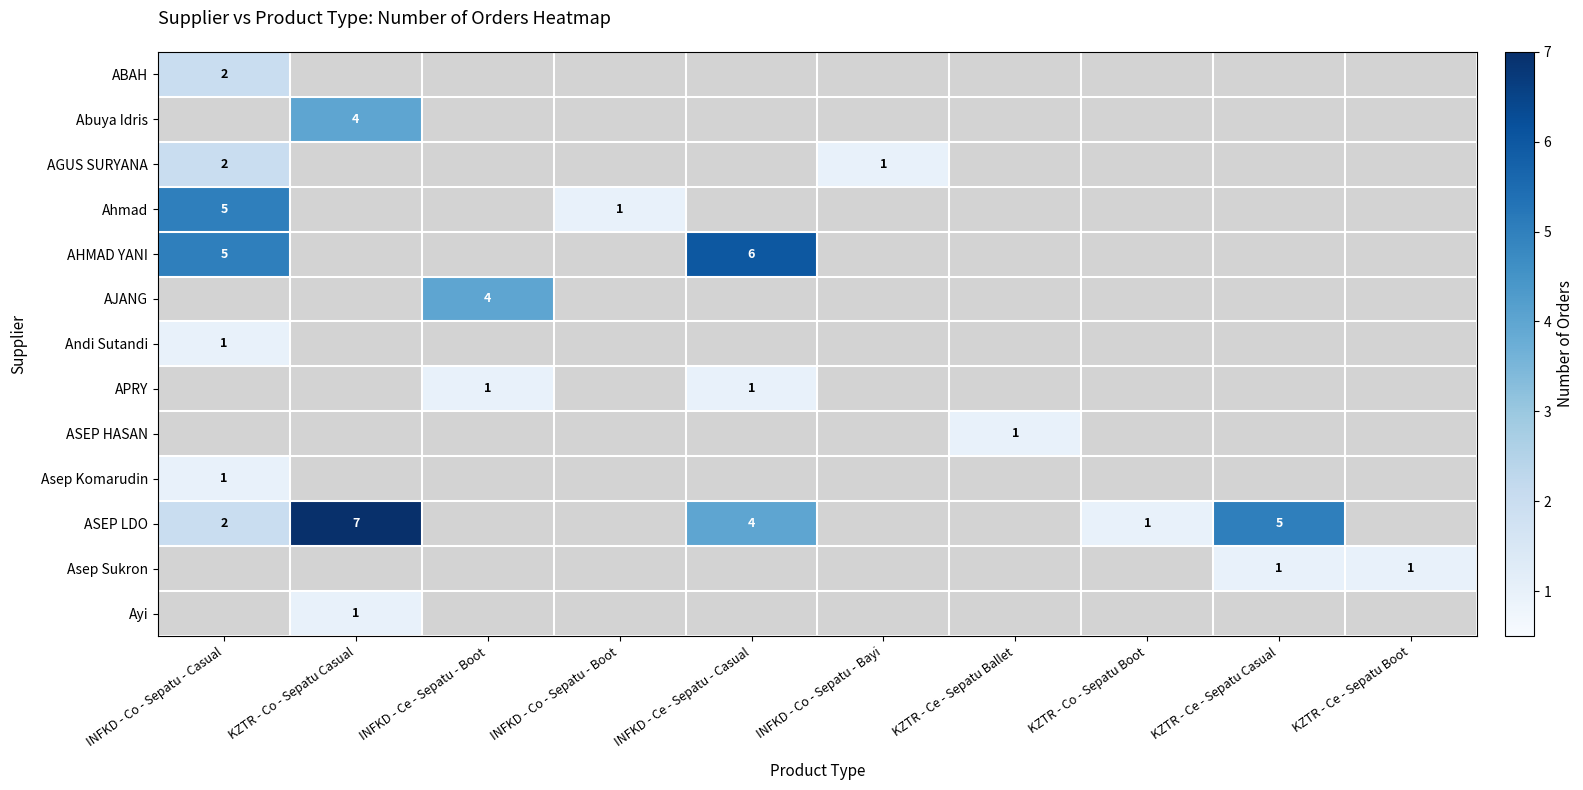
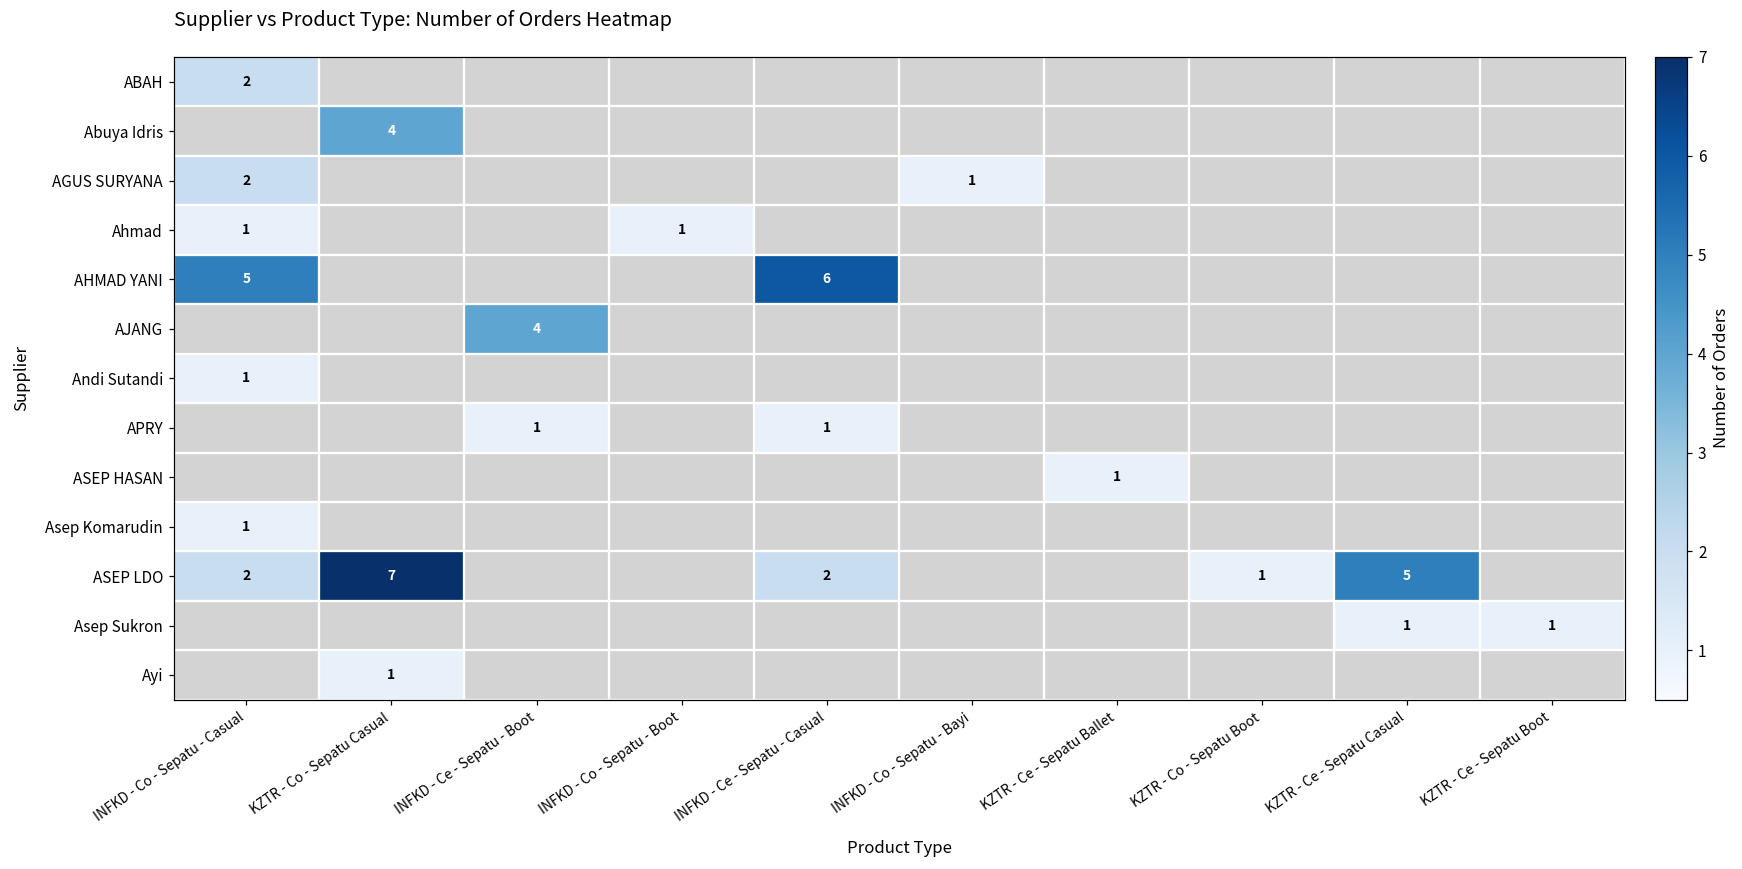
  {
    "ABAH": {
      "INFKD - Co - Sepatu - Casual": 2
    },
    "Abuya Idris": {
      "KZTR - Co - Sepatu Casual": 4
    },
    "AGUS SURYANA": {
      "INFKD - Co - Sepatu - Casual": 2,
      "INFKD - Co - Sepatu - Bayi": 1
    },
    "Ahmad": {
-     "INFKD - Co - Sepatu - Casual": 5,
+     "INFKD - Co - Sepatu - Casual": 1,
      "INFKD - Co - Sepatu - Boot": 1
    },
    "AHMAD YANI": {
      "INFKD - Co - Sepatu - Casual": 5,
      "INFKD - Ce - Sepatu - Casual": 6
    },
    "AJANG": {
      "INFKD - Ce - Sepatu - Boot": 4
    },
    "Andi Sutandi": {
      "INFKD - Co - Sepatu - Casual": 1
    },
    "APRY": {
      "INFKD - Ce - Sepatu - Boot": 1,
      "INFKD - Ce - Sepatu - Casual": 1
    },
    "ASEP HASAN": {
      "KZTR - Ce - Sepatu Ballet": 1
    },
    "Asep Komarudin": {
      "INFKD - Co - Sepatu - Casual": 1
    },
    "ASEP LDO": {
      "INFKD - Co - Sepatu - Casual": 2,
      "KZTR - Co - Sepatu Casual": 7,
-     "INFKD - Ce - Sepatu - Casual": 4,
+     "INFKD - Ce - Sepatu - Casual": 2,
      "KZTR - Co - Sepatu Boot": 1,
      "KZTR - Ce - Sepatu Casual": 5
    },
    "Asep Sukron": {
      "KZTR - Ce - Sepatu Casual": 1,
      "KZTR - Ce - Sepatu Boot": 1
    },
    "Ayi": {
      "KZTR - Co - Sepatu Casual": 1
    }
  }
